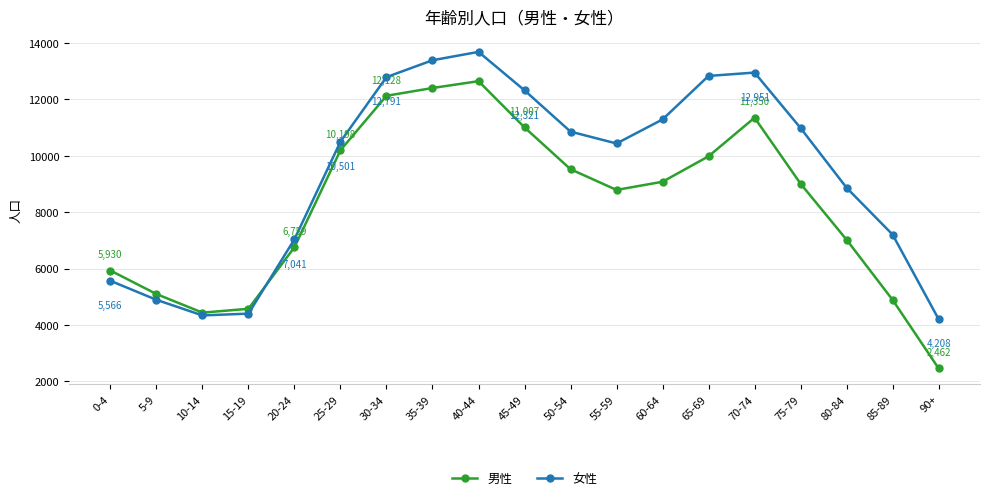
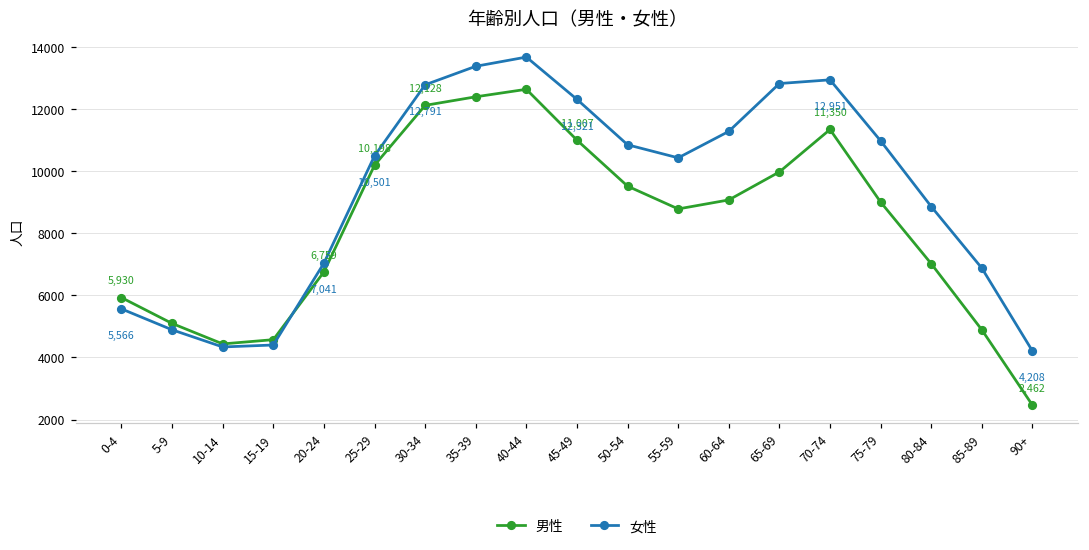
  {
    "男性": {
      "0-4": "5,930",
      "20-24": "6,759",
      "25-29": "10,198",
      "90+": "2,462"
    },
    "女性": {
      "5-9": "4900",
      "10-14": "4300",
      "15-19": "4400",
      "35-39": "13400",
      "40-44": "13700",
      "50-54": "10900",
      "55-59": "10400",
      "60-64": "11300",
      "65-69": "12800",
      "75-79": "11000",
      "80-84": "8900",
-     "85-89": "7200"
+     "85-89": "6900"
    }
  }
